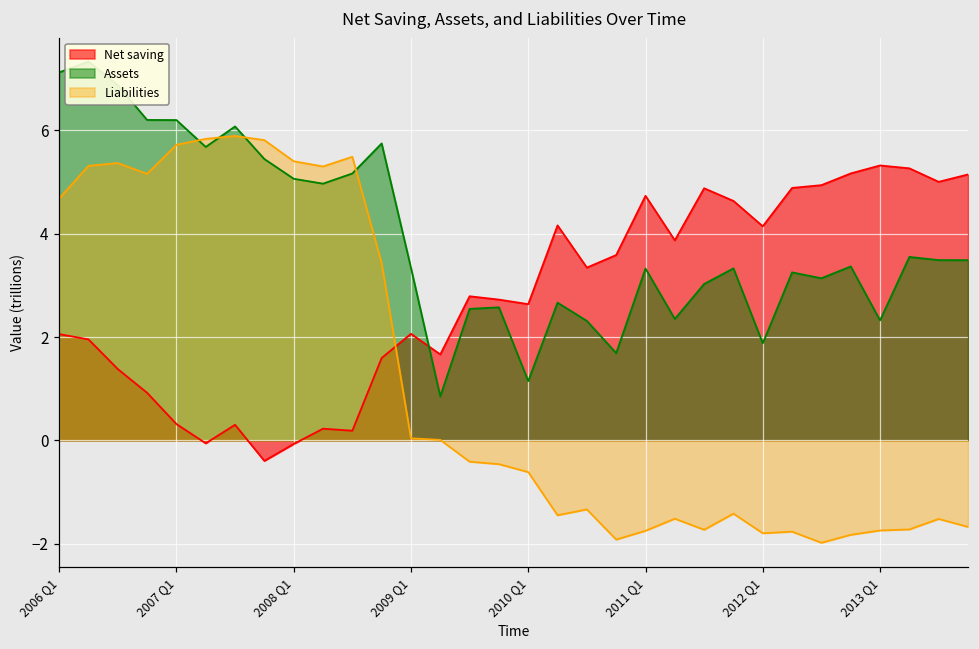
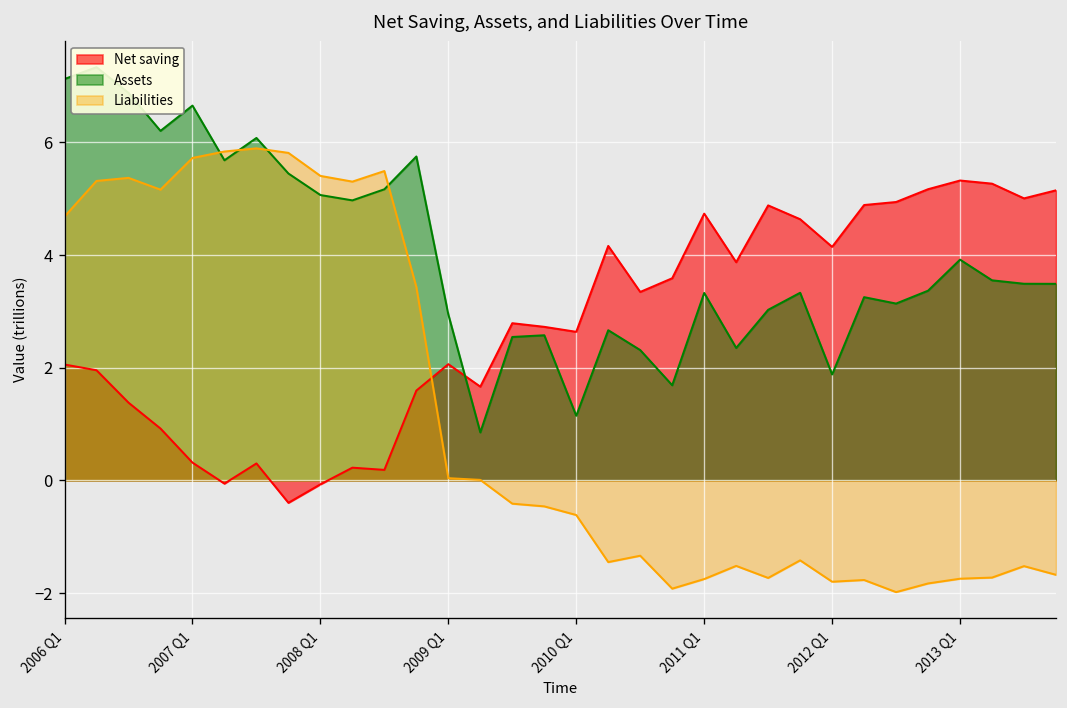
  {
    "Assets": {
      "2006 Q1": 7.1,
-     "2007 Q1": 6.2,
+     "2007 Q1": 6.7,
      "2008 Q1": 5.1,
-     "2009 Q1": 3.3,
+     "2009 Q1": 2.9,
      "2010 Q1": 1.1,
      "2011 Q1": 3.3,
      "2012 Q1": 1.9,
-     "2013 Q1": 2.3
+     "2013 Q1": 3.9
    }
  }
